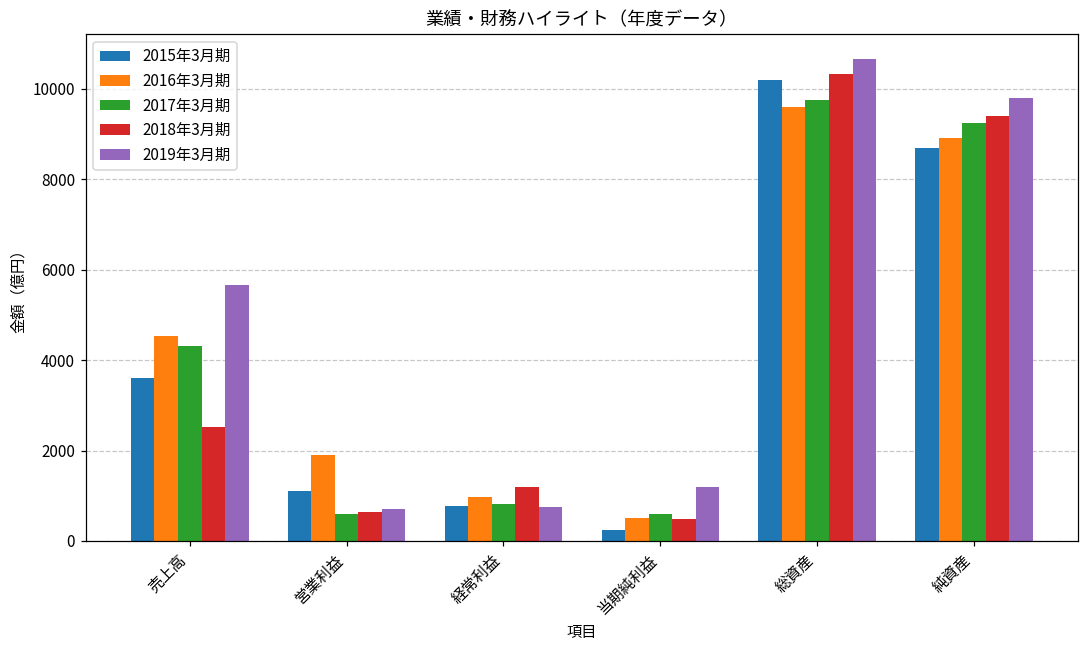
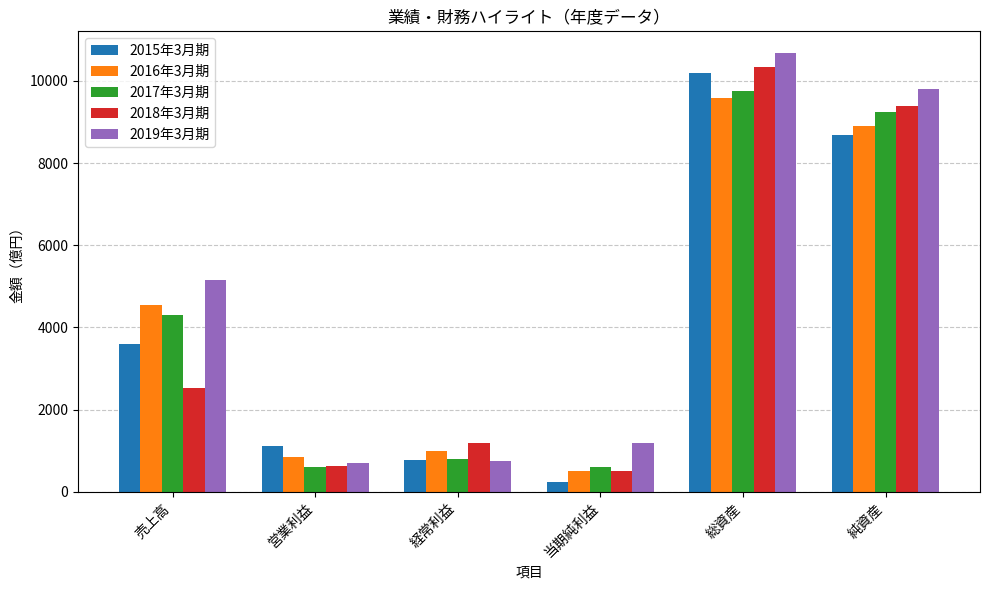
  {
    "2015年3月期": {
      "売上高": 3600,
      "営業利益": 1100,
      "経常利益": 800,
      "当期純利益": 200,
      "総資産": 10200,
      "純資産": 8700
    },
    "2016年3月期": {
      "売上高": 4500,
-     "営業利益": 1900,
+     "営業利益": 800,
      "経常利益": 1000,
      "当期純利益": 500,
      "総資産": 9600,
      "純資産": 8900
    },
    "2017年3月期": {
      "売上高": 4300,
      "営業利益": 600,
      "経常利益": 800,
      "当期純利益": 600,
      "総資産": 9800,
      "純資産": 9200
    },
    "2018年3月期": {
      "売上高": 2500,
      "営業利益": 600,
      "経常利益": 1200,
      "当期純利益": 500,
      "総資産": 10300,
      "純資産": 9400
    },
    "2019年3月期": {
-     "売上高": 5700,
+     "売上高": 5200,
      "営業利益": 700,
      "経常利益": 800,
      "当期純利益": 1200,
      "総資産": 10700,
      "純資産": 9800
    }
  }
